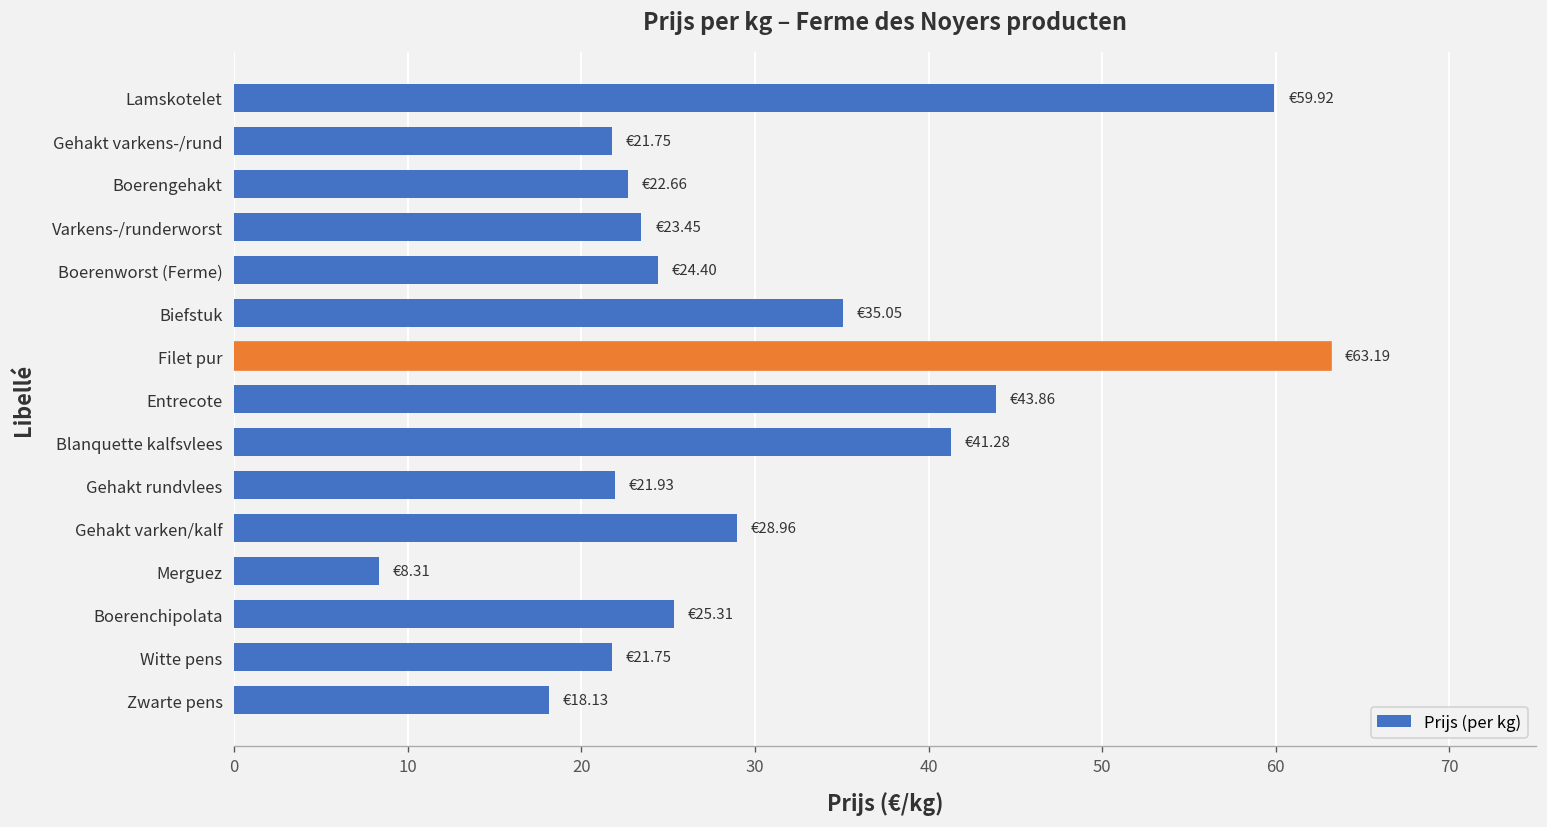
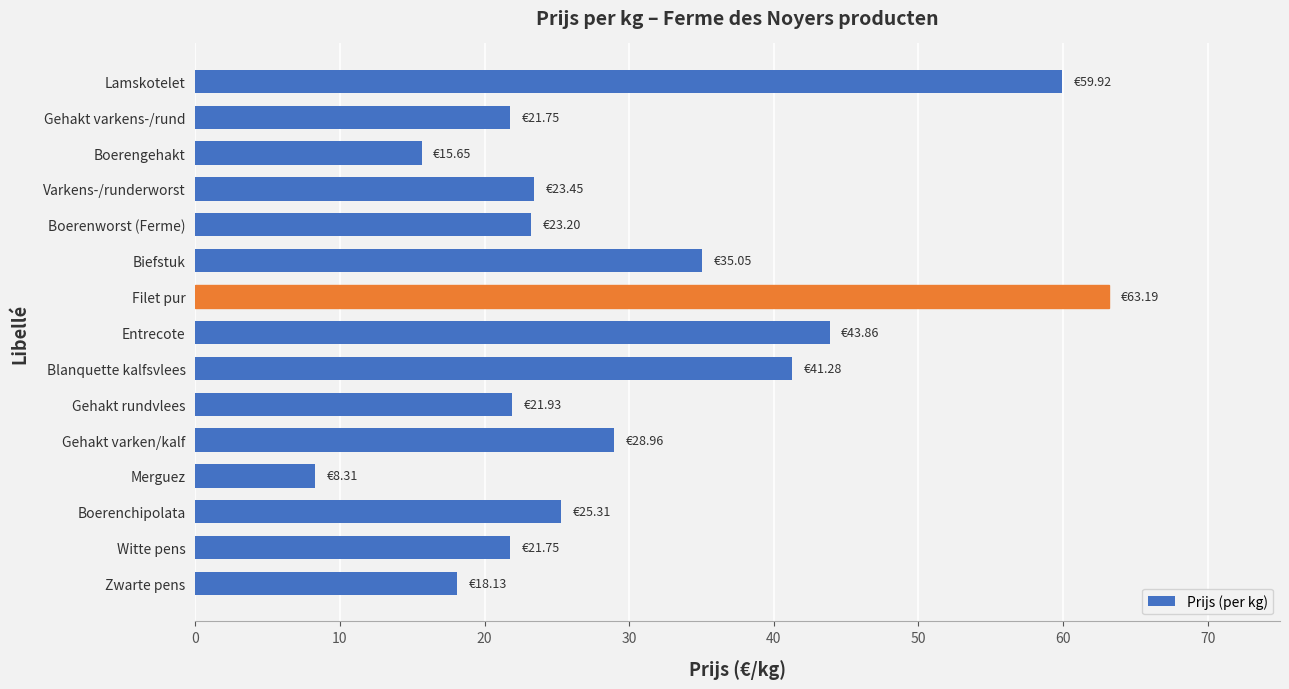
  {
    "Lamskotelet": "€59.92",
    "Gehakt varkens-/rund": "€21.75",
-   "Boerengehakt": "€22.66",
+   "Boerengehakt": "€15.65",
    "Varkens-/runderworst": "€23.45",
-   "Boerenworst (Ferme)": "€24.40",
+   "Boerenworst (Ferme)": "€23.20",
    "Biefstuk": "€35.05",
    "Filet pur": "€63.19",
    "Entrecote": "€43.86",
    "Blanquette kalfsvlees": "€41.28",
    "Gehakt rundvlees": "€21.93",
    "Gehakt varken/kalf": "€28.96",
    "Merguez": "€8.31",
    "Boerenchipolata": "€25.31",
    "Witte pens": "€21.75",
    "Zwarte pens": "€18.13"
  }
